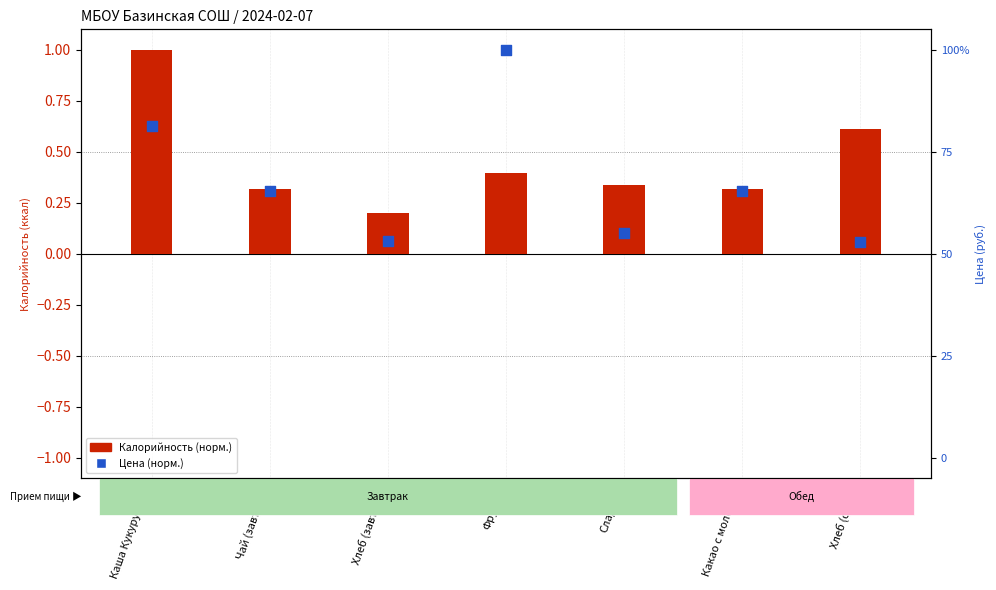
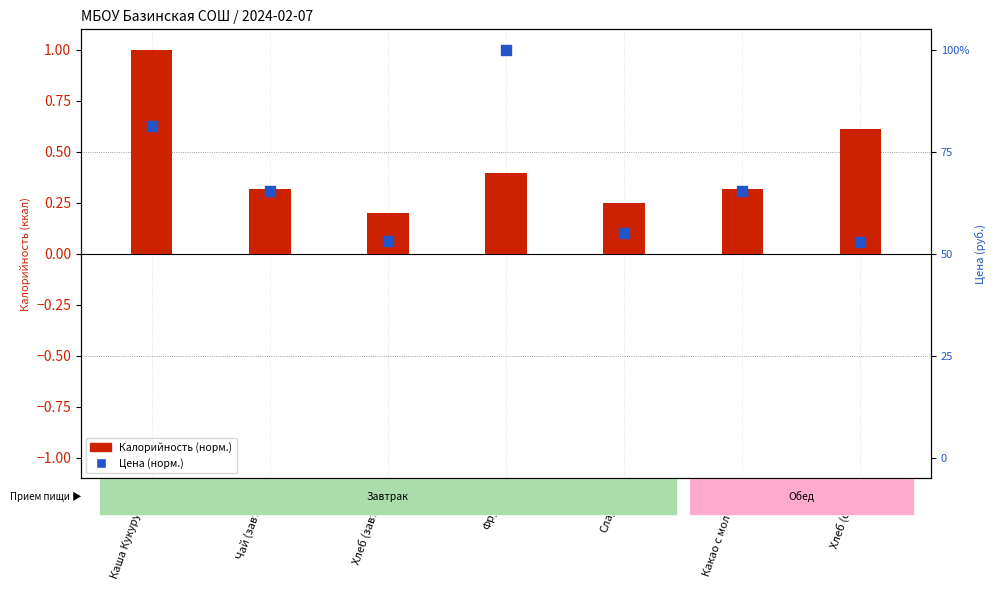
  {
    "Калорийность (норм.)": {
      "Каша Кукурузная": 1.00,
      "Чай (завтрак)": 0.32,
      "Хлеб (завтрак)": 0.20,
      "Фрукты": 0.39,
-     "Сладкое": 0.34,
+     "Сладкое": 0.25,
      "Какао с молоком": 0.32,
      "Хлеб (обед)": 0.61
    }
  }
